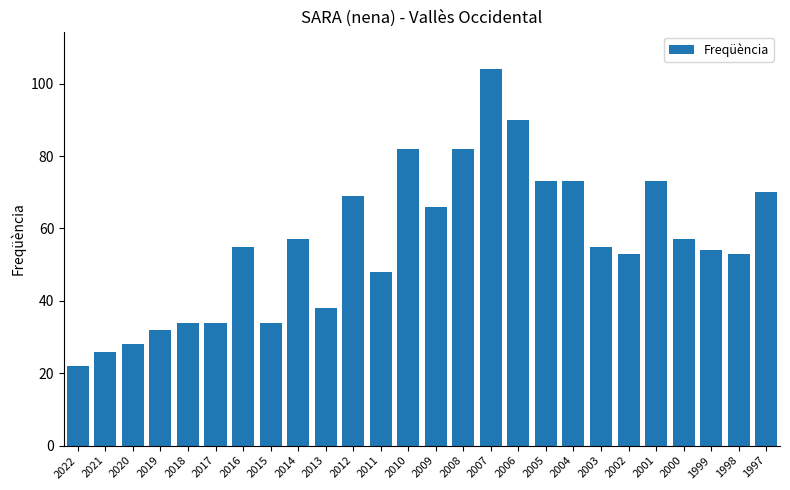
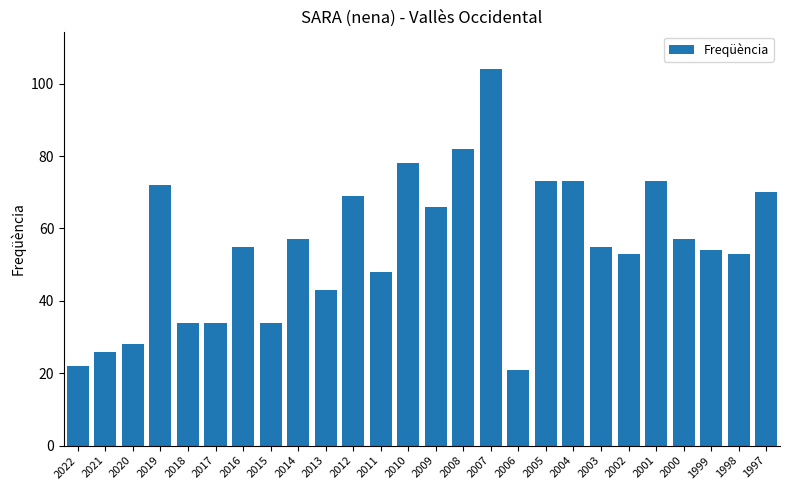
  {
    "2022": 22,
    "2021": 26,
    "2020": 28,
-   "2019": 32,
+   "2019": 72,
    "2018": 34,
    "2017": 34,
    "2016": 55,
    "2015": 34,
    "2014": 57,
-   "2013": 38,
+   "2013": 43,
    "2012": 69,
    "2011": 48,
-   "2010": 82,
+   "2010": 78,
    "2009": 66,
    "2008": 82,
    "2007": 104,
-   "2006": 90,
+   "2006": 21,
    "2005": 73,
    "2004": 73,
    "2003": 55,
    "2002": 53,
    "2001": 73,
    "2000": 57,
    "1999": 54,
    "1998": 53,
    "1997": 70
  }
